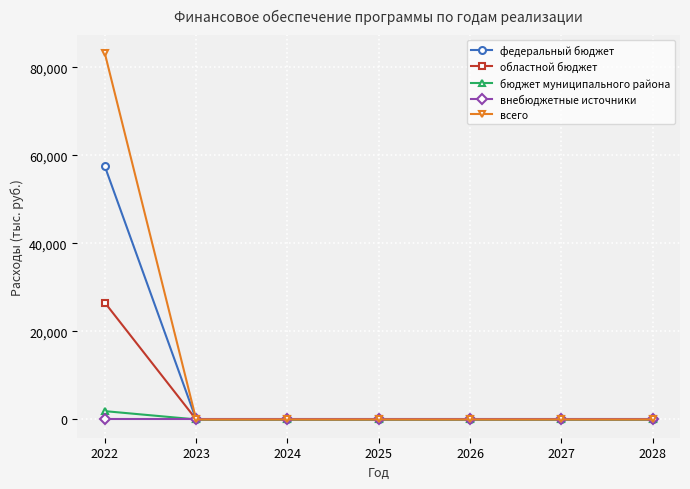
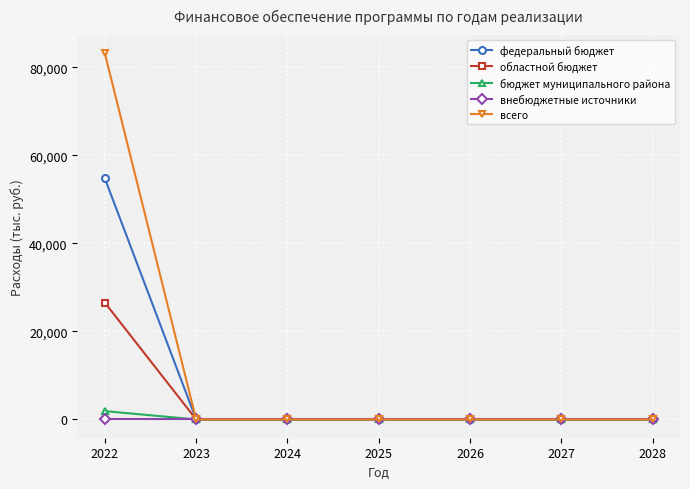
  {
    "федеральный бюджет": {
-     "2022": "57,000"
+     "2022": "55,000"
    },
    "областной бюджет": {
      "2022": "27,000"
    },
    "бюджет муниципального района": {
      "2022": "2,000"
    },
    "внебюджетные источники": {
      "2022": "0"
    },
    "всего": {
      "2022": "83,000"
    }
  }
